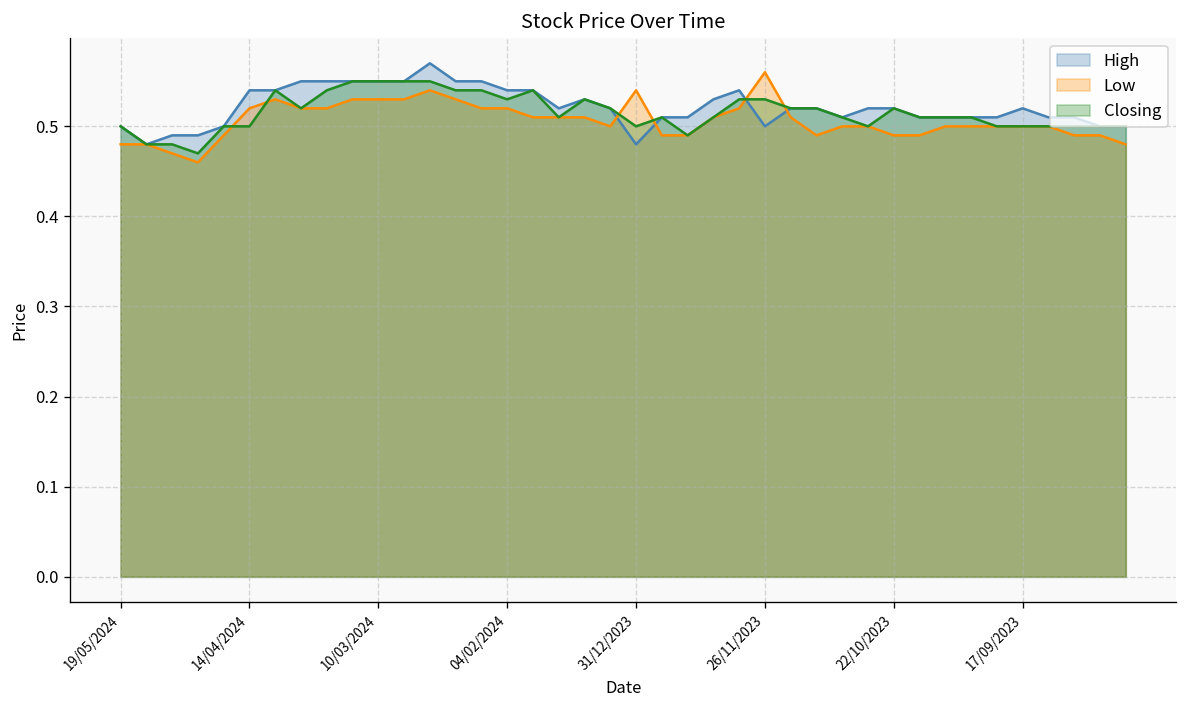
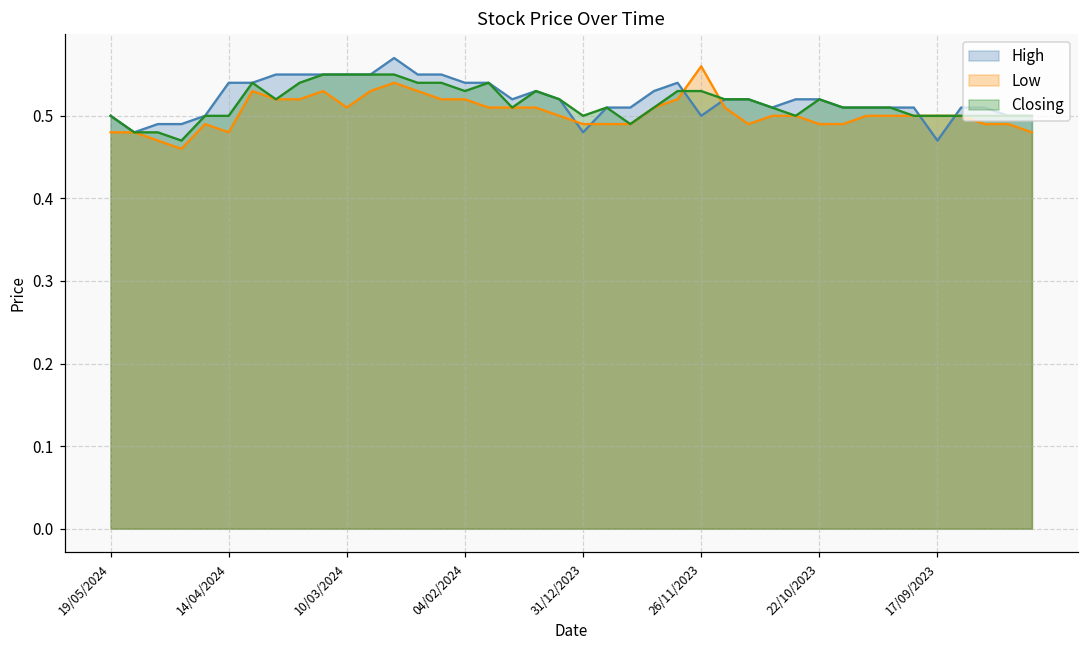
  {
    "High": {
      "14/04/2024": 0.54,
      "04/02/2024": 0.54,
      "31/12/2023": 0.48,
      "26/11/2023": 0.50,
-     "17/09/2023": 0.52
+     "17/09/2023": 0.47
    },
    "Low": {
      "19/05/2024": 0.48,
-     "14/04/2024": 0.52,
-     "10/03/2024": 0.53,
+     "14/04/2024": 0.48,
+     "10/03/2024": 0.51,
      "04/02/2024": 0.52,
-     "31/12/2023": 0.54,
+     "31/12/2023": 0.49,
      "26/11/2023": 0.56,
      "22/10/2023": 0.49
    },
    "Closing": {
      "14/04/2024": 0.50,
      "04/02/2024": 0.53,
      "31/12/2023": 0.50,
      "26/11/2023": 0.53
    }
  }
